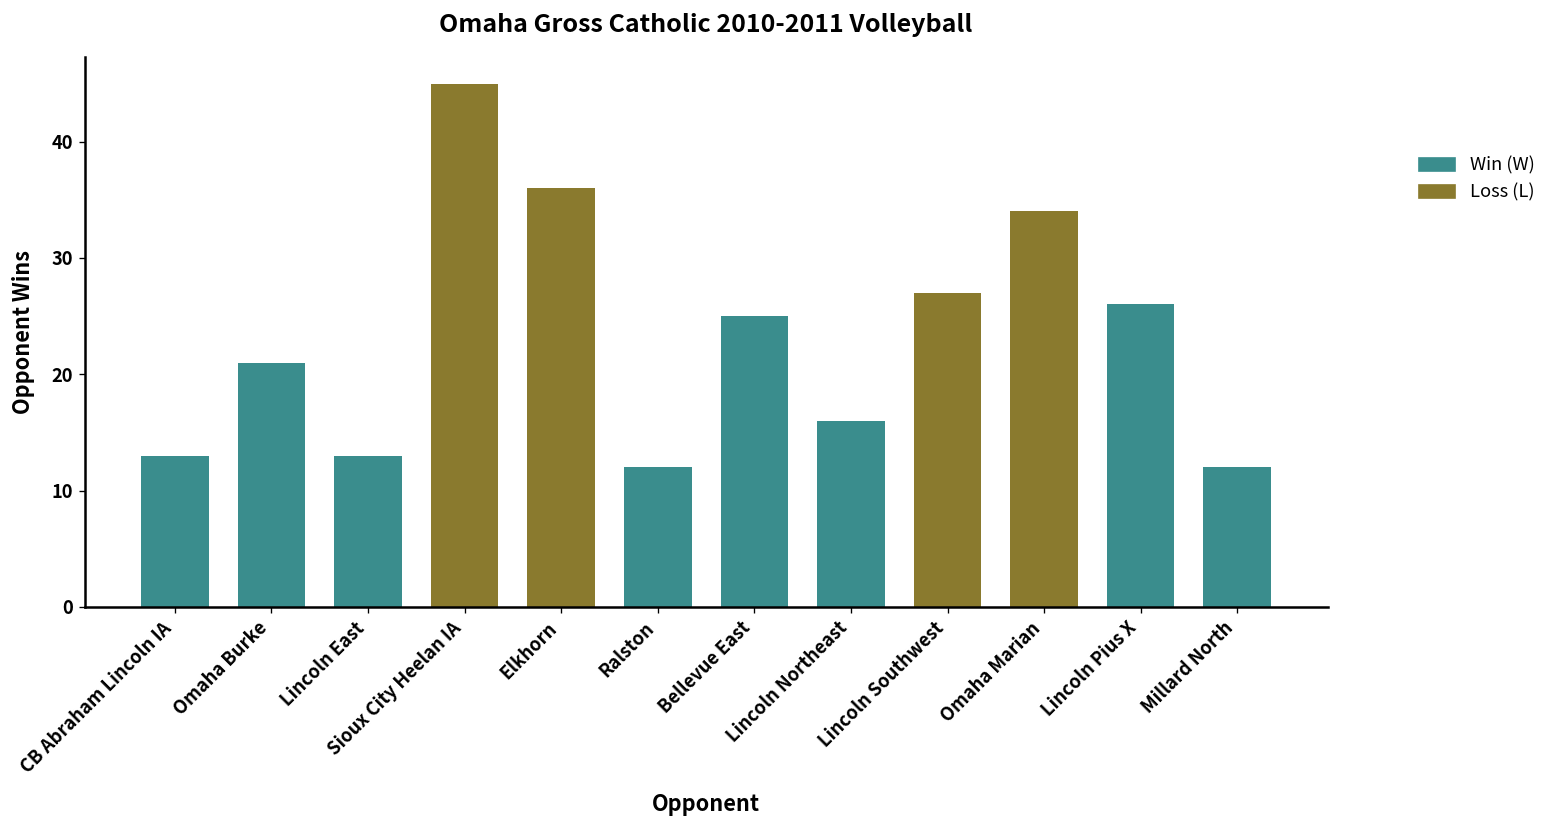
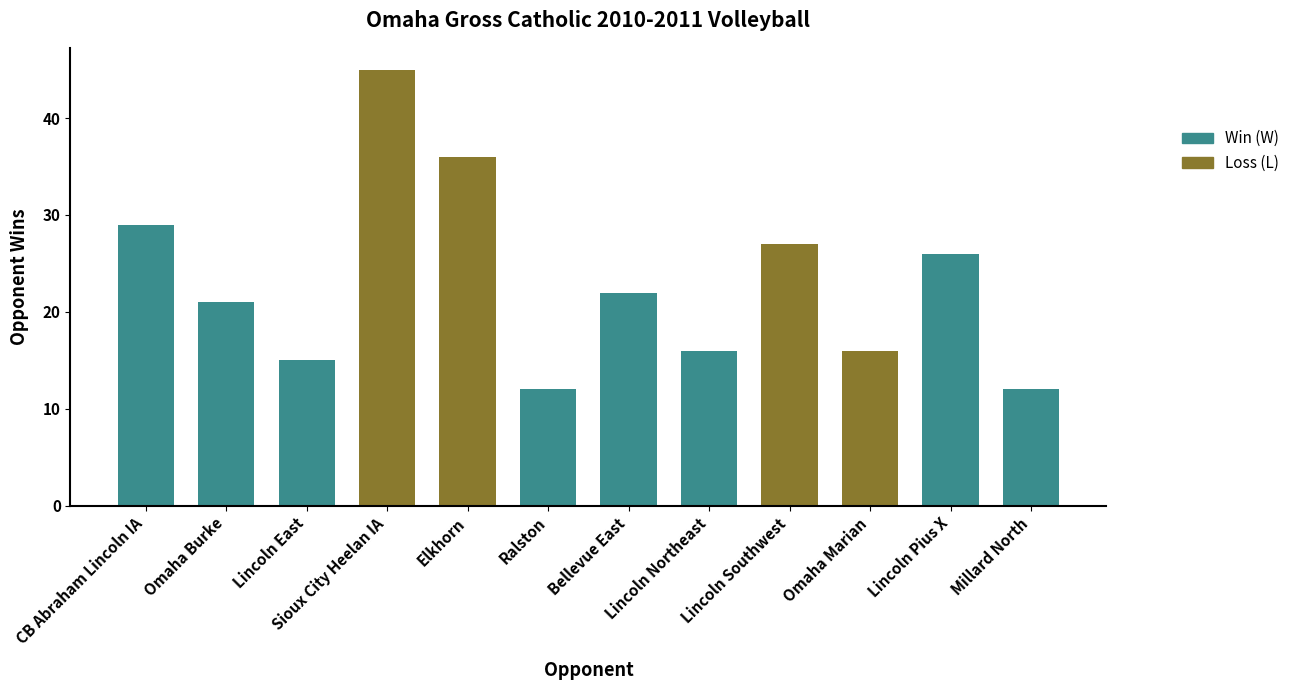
  {
-   "CB Abraham Lincoln IA": 13,
+   "CB Abraham Lincoln IA": 29,
    "Omaha Burke": 21,
-   "Lincoln East": 13,
+   "Lincoln East": 15,
    "Sioux City Heelan IA": 45,
    "Elkhorn": 36,
    "Ralston": 12,
-   "Bellevue East": 25,
+   "Bellevue East": 22,
    "Lincoln Northeast": 16,
    "Lincoln Southwest": 27,
-   "Omaha Marian": 34,
+   "Omaha Marian": 16,
    "Lincoln Pius X": 26,
    "Millard North": 12
  }
